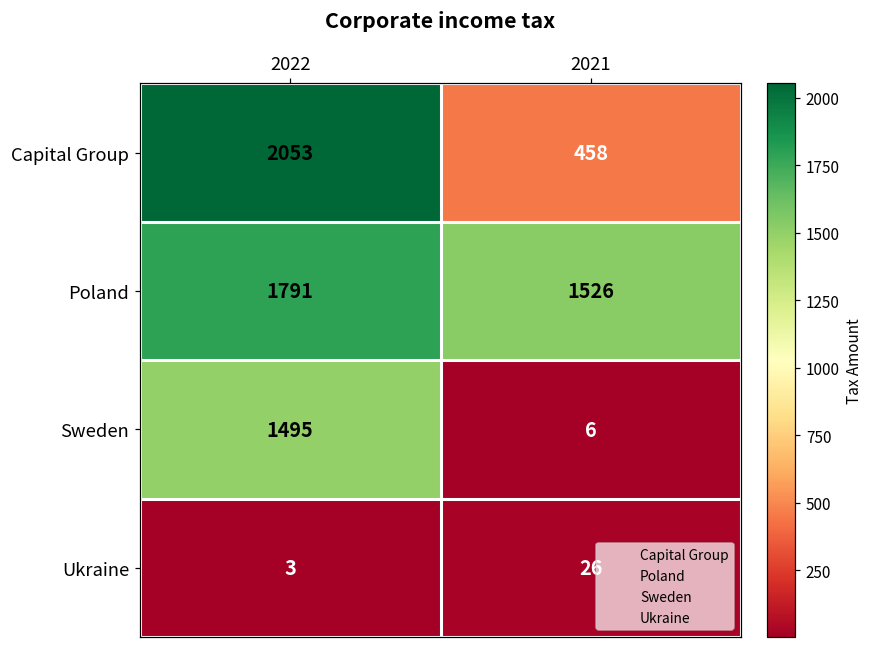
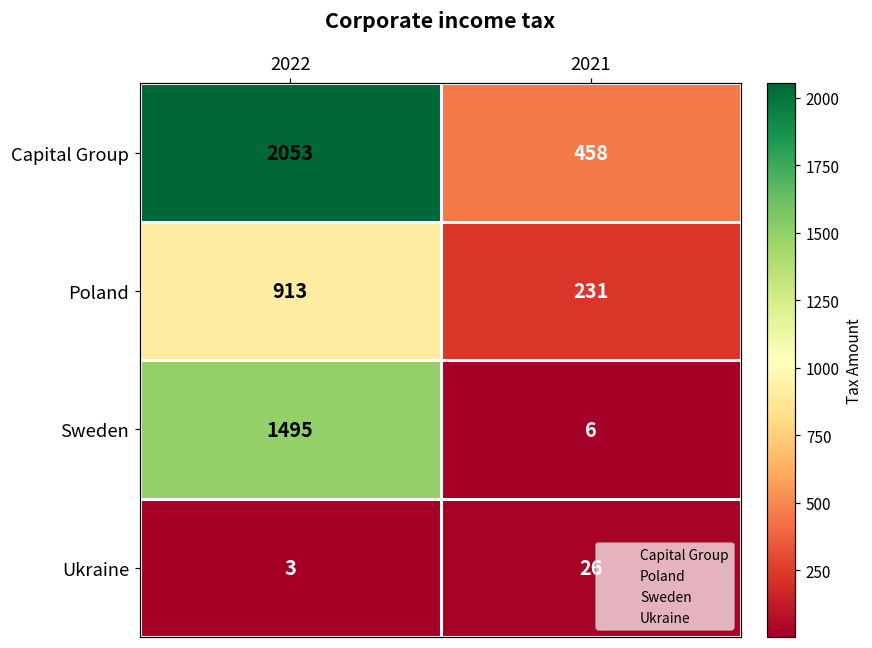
  {
    "Capital Group": {
      "2022": 2053,
      "2021": 458
    },
    "Poland": {
-     "2022": 1791,
-     "2021": 1526
+     "2022": 913,
+     "2021": 231
    },
    "Sweden": {
      "2022": 1495,
      "2021": 6
    },
    "Ukraine": {
      "2022": 3
    }
  }
